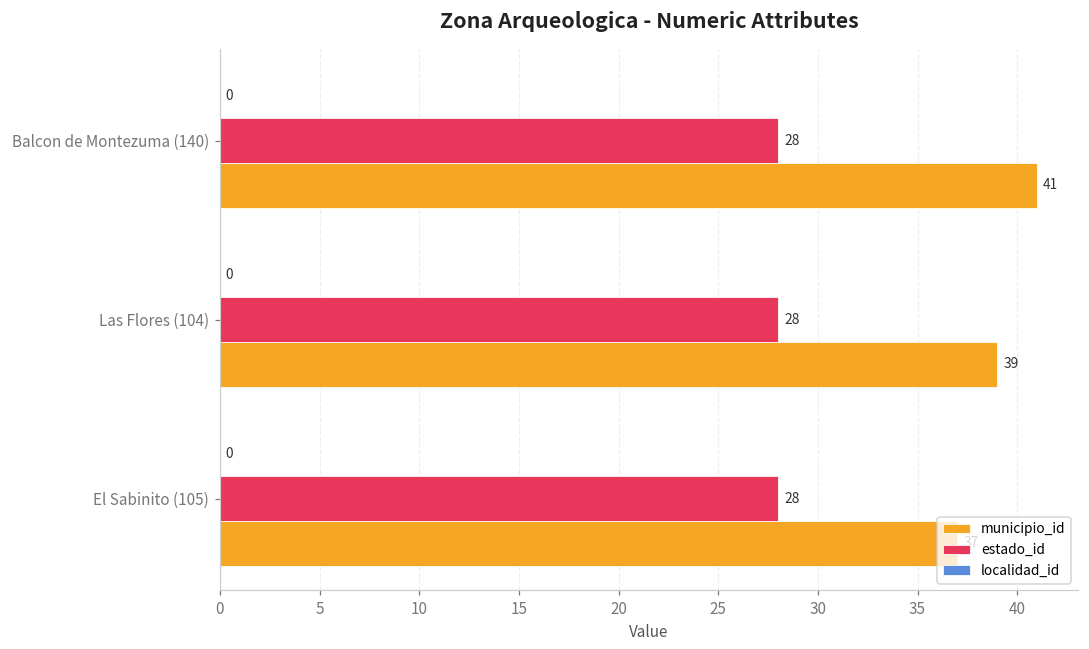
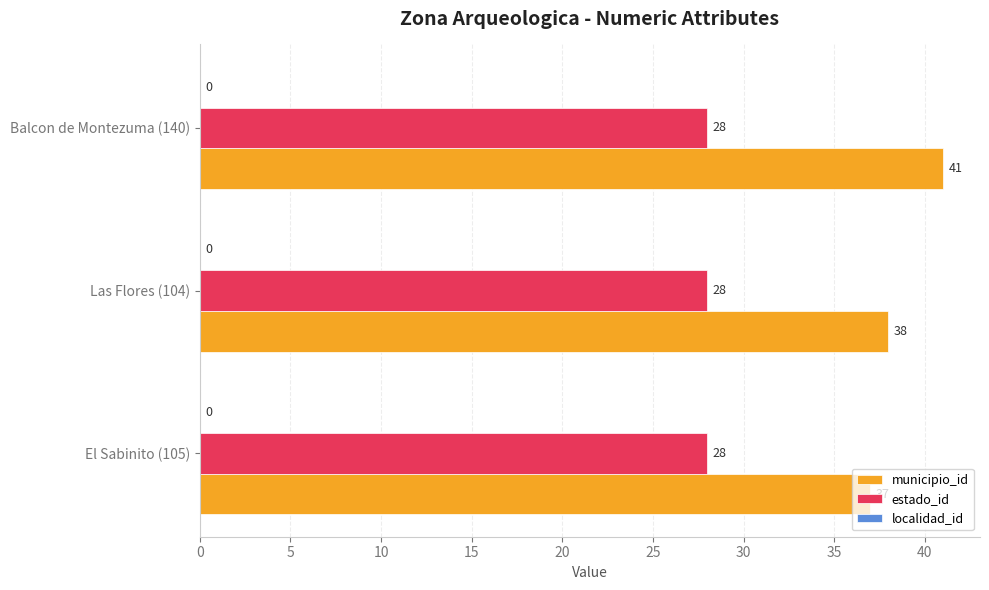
  {
    "municipio_id": {
      "Balcon de Montezuma (140)": 41,
-     "Las Flores (104)": 39
+     "Las Flores (104)": 38
    },
    "estado_id": {
      "Balcon de Montezuma (140)": 28,
      "Las Flores (104)": 28,
      "El Sabinito (105)": 28
    },
    "localidad_id": {
      "Balcon de Montezuma (140)": 0,
      "Las Flores (104)": 0,
      "El Sabinito (105)": 0
    }
  }
